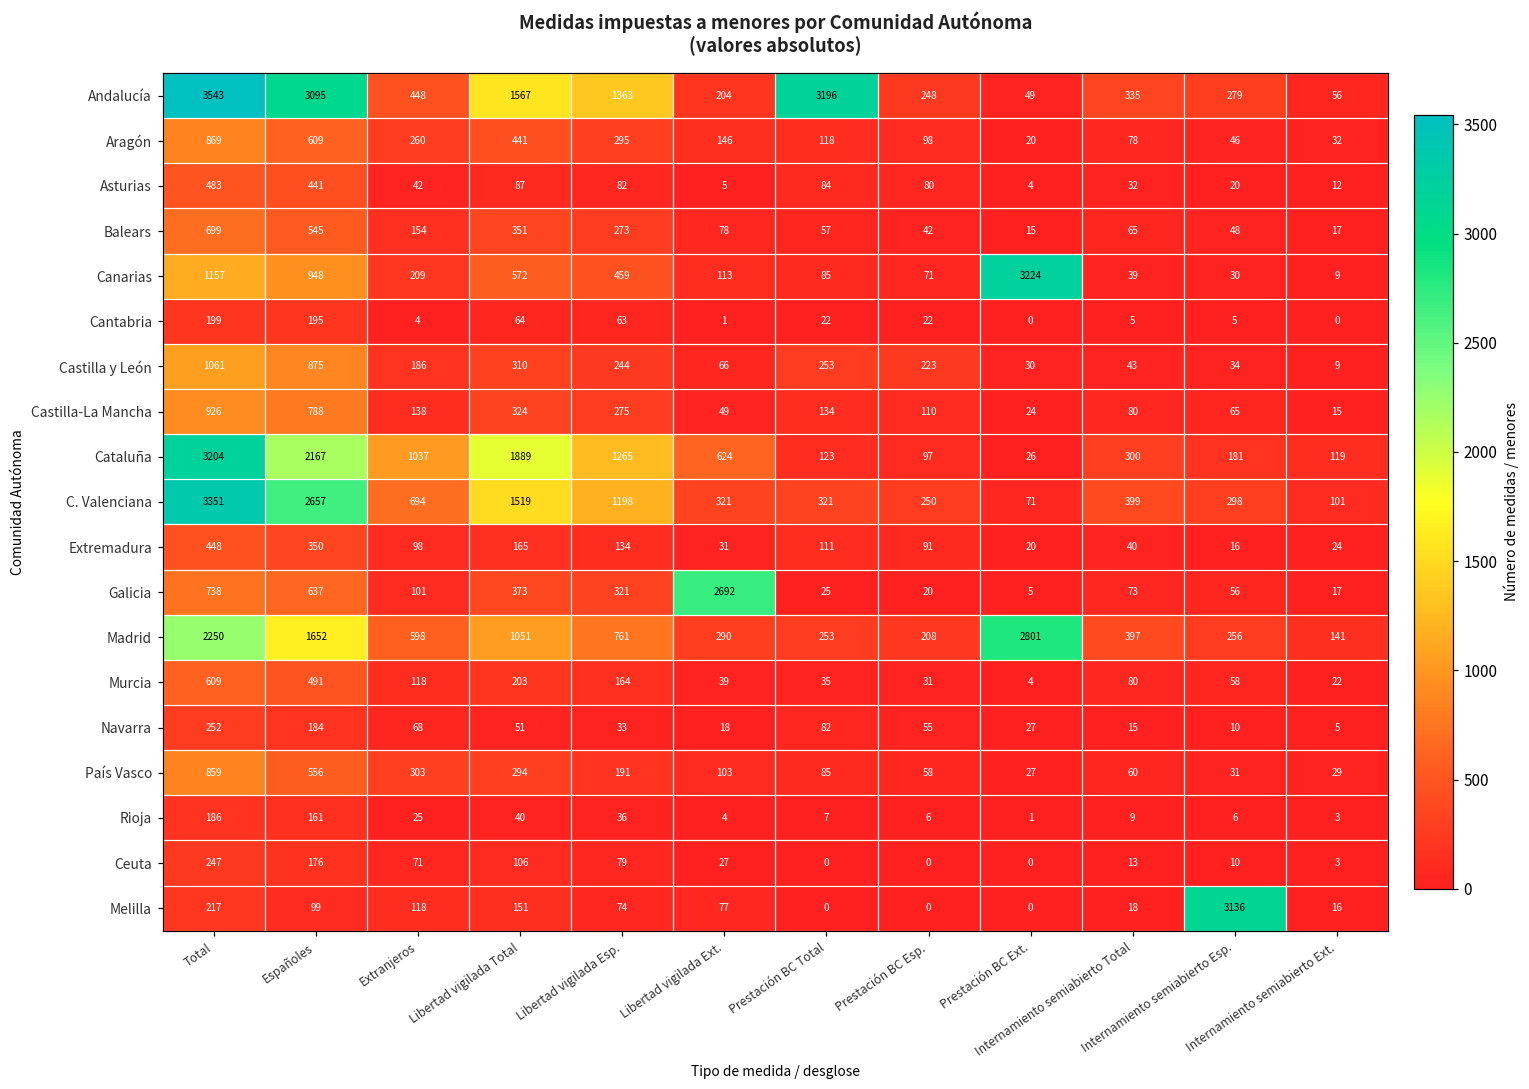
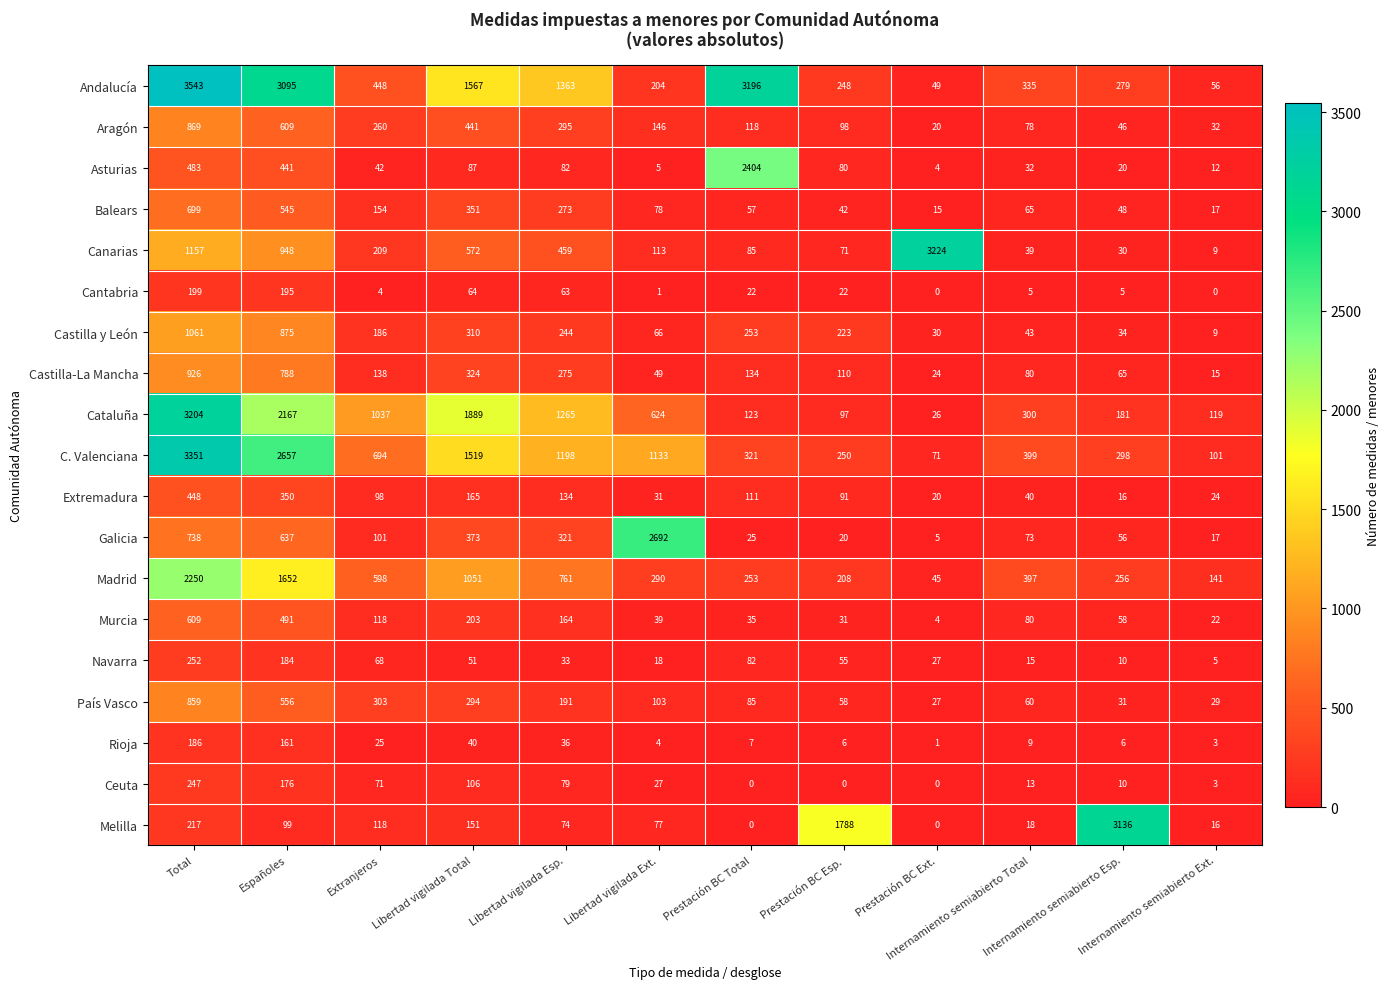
  {
    "Asturias": {
      "Total": 483,
      "Españoles": 441,
      "Extranjeros": 42,
      "Libertad vigilada Total": 87,
      "Libertad vigilada Esp.": 82,
      "Libertad vigilada Ext.": 5,
-     "Prestación BC Total": 84,
+     "Prestación BC Total": 2404,
      "Prestación BC Esp.": 80,
      "Prestación BC Ext.": 4,
      "Internamiento semiabierto Total": 32,
      "Internamiento semiabierto Esp.": 20,
      "Internamiento semiabierto Ext.": 12
    },
    "C. Valenciana": {
      "Total": 3351,
      "Españoles": 2657,
      "Extranjeros": 694,
      "Libertad vigilada Total": 1519,
      "Libertad vigilada Esp.": 1198,
-     "Libertad vigilada Ext.": 321,
+     "Libertad vigilada Ext.": 1133,
      "Prestación BC Total": 321,
      "Prestación BC Esp.": 250,
      "Prestación BC Ext.": 71,
      "Internamiento semiabierto Total": 399,
      "Internamiento semiabierto Esp.": 298,
      "Internamiento semiabierto Ext.": 101
    },
    "Madrid": {
      "Total": 2250,
      "Españoles": 1652,
      "Extranjeros": 598,
      "Libertad vigilada Total": 1051,
      "Libertad vigilada Esp.": 761,
      "Libertad vigilada Ext.": 290,
      "Prestación BC Total": 253,
      "Prestación BC Esp.": 208,
-     "Prestación BC Ext.": 2801,
+     "Prestación BC Ext.": 45,
      "Internamiento semiabierto Total": 397,
      "Internamiento semiabierto Esp.": 256,
      "Internamiento semiabierto Ext.": 141
    },
    "Melilla": {
      "Total": 217,
      "Españoles": 99,
      "Extranjeros": 118,
      "Libertad vigilada Total": 151,
      "Libertad vigilada Esp.": 74,
      "Libertad vigilada Ext.": 77,
      "Prestación BC Total": 0,
-     "Prestación BC Esp.": 0,
+     "Prestación BC Esp.": 1788,
      "Prestación BC Ext.": 0,
      "Internamiento semiabierto Total": 18,
      "Internamiento semiabierto Esp.": 3136,
      "Internamiento semiabierto Ext.": 16
    }
  }
